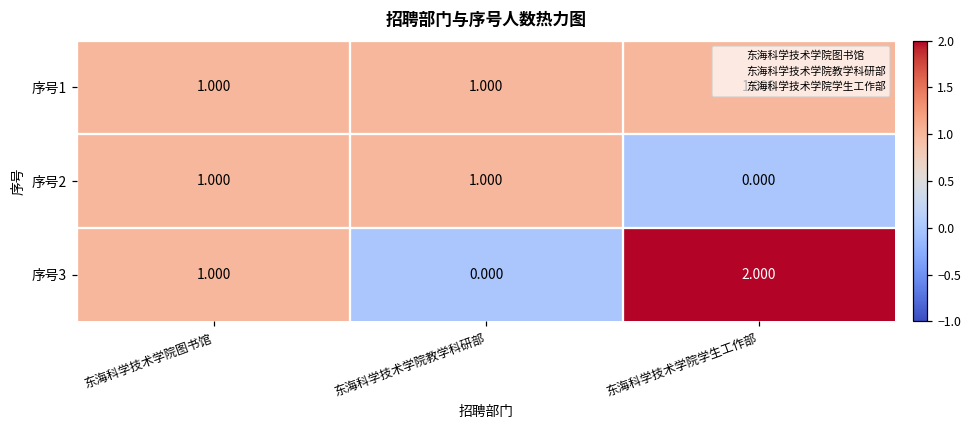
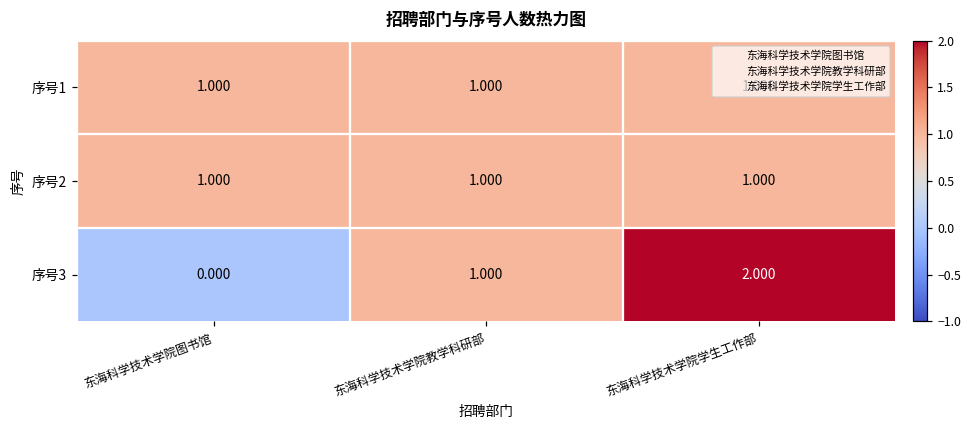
  {
    "序号1": {
      "东海科学技术学院图书馆": 1.000,
      "东海科学技术学院教学科研部": 1.000
    },
    "序号2": {
      "东海科学技术学院图书馆": 1.000,
      "东海科学技术学院教学科研部": 1.000,
-     "东海科学技术学院学生工作部": 0.000
+     "东海科学技术学院学生工作部": 1.000
    },
    "序号3": {
-     "东海科学技术学院图书馆": 1.000,
-     "东海科学技术学院教学科研部": 0.000,
+     "东海科学技术学院图书馆": 0.000,
+     "东海科学技术学院教学科研部": 1.000,
      "东海科学技术学院学生工作部": 2.000
    }
  }
